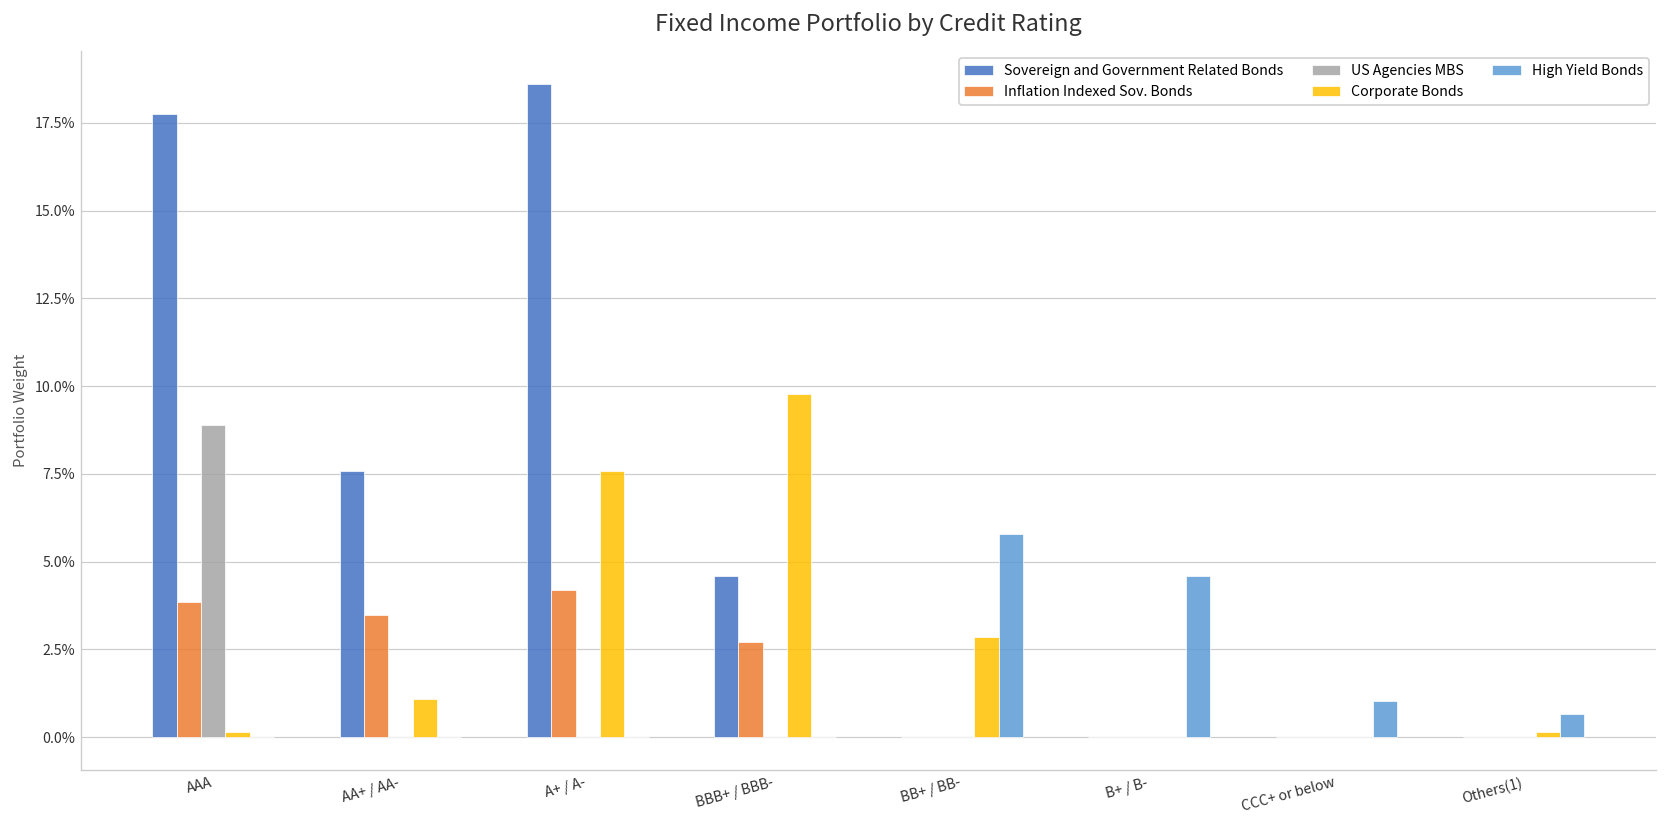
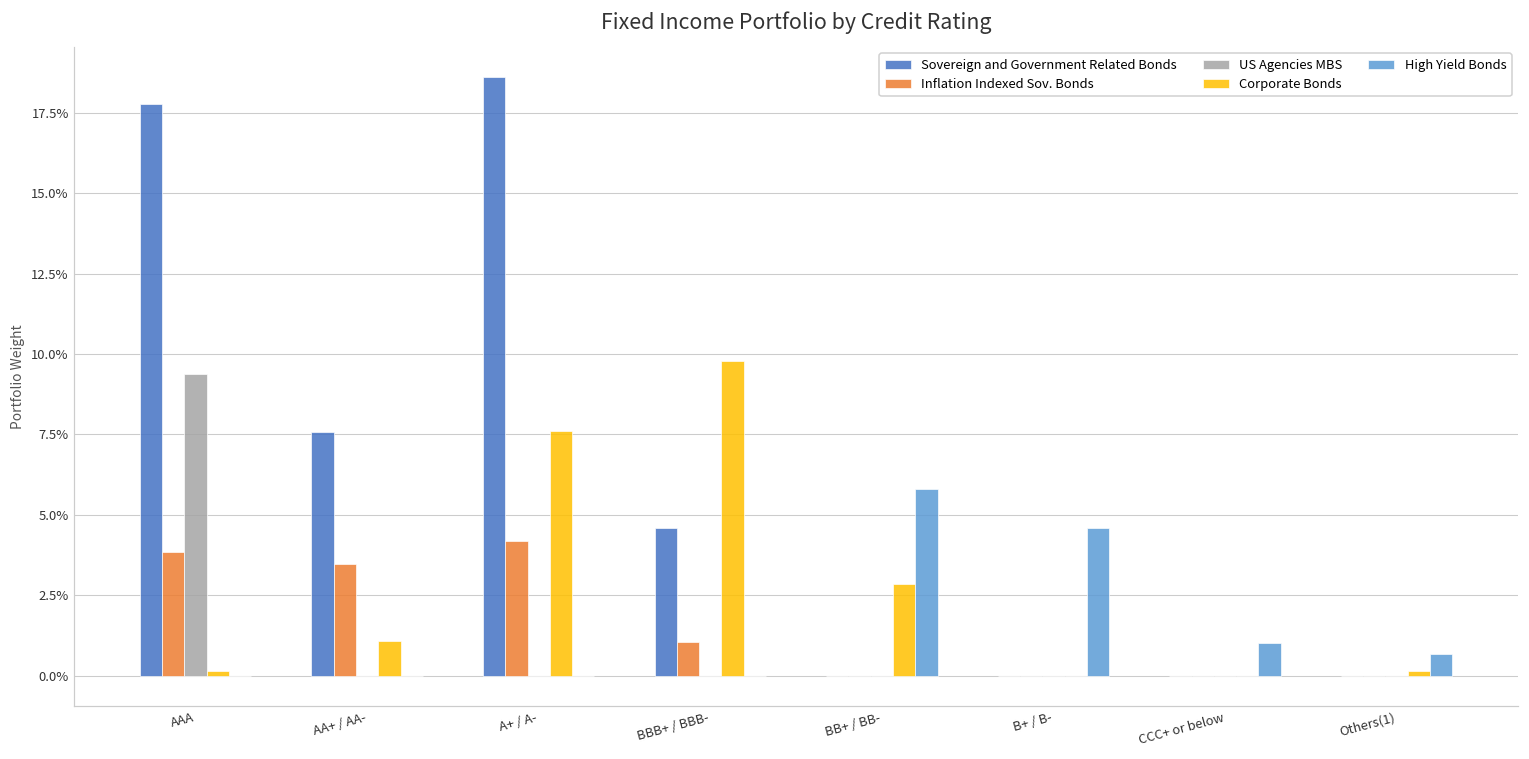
  {
    "Inflation Indexed Sov. Bonds": {
      "AAA": "3.9%",
      "AA+ / AA-": "3.5%",
      "A+ / A-": "4.2%",
-     "BBB+ / BBB-": "2.7%",
+     "BBB+ / BBB-": "1.0%",
      "BB+ / BB-": "0.0%",
      "B+ / B-": "0.0%",
      "CCC+ or below": "0.0%"
    },
    "US Agencies MBS": {
-     "AAA": "8.9%",
+     "AAA": "9.4%",
      "AA+ / AA-": "0.0%",
      "A+ / A-": "0.0%",
      "BBB+ / BBB-": "0.0%",
      "BB+ / BB-": "0.0%",
      "B+ / B-": "0.0%",
      "CCC+ or below": "0.0%",
      "Others(1)": "0.0%"
    },
    "Corporate Bonds": {
      "AAA": "0.2%",
      "AA+ / AA-": "1.1%",
      "A+ / A-": "7.6%",
      "BBB+ / BBB-": "9.8%",
      "BB+ / BB-": "2.8%",
      "CCC+ or below": "0.0%",
      "Others(1)": "0.1%"
    }
  }
